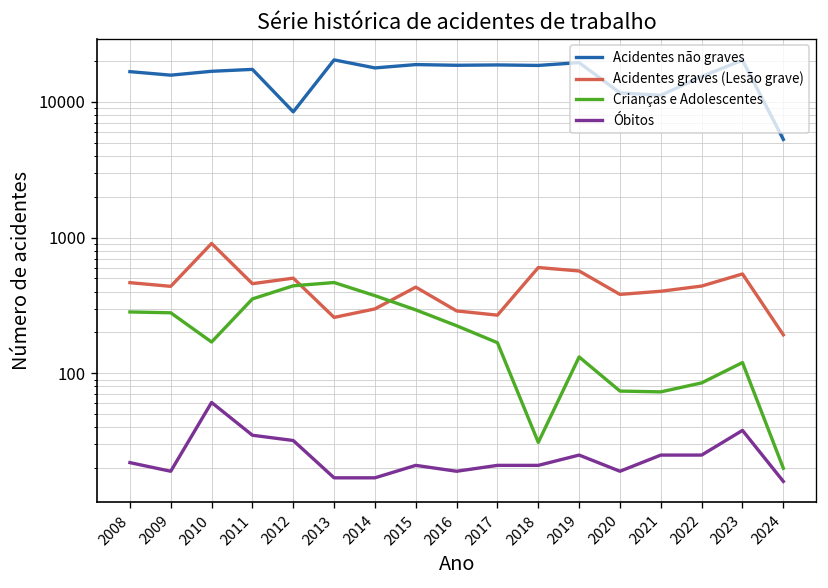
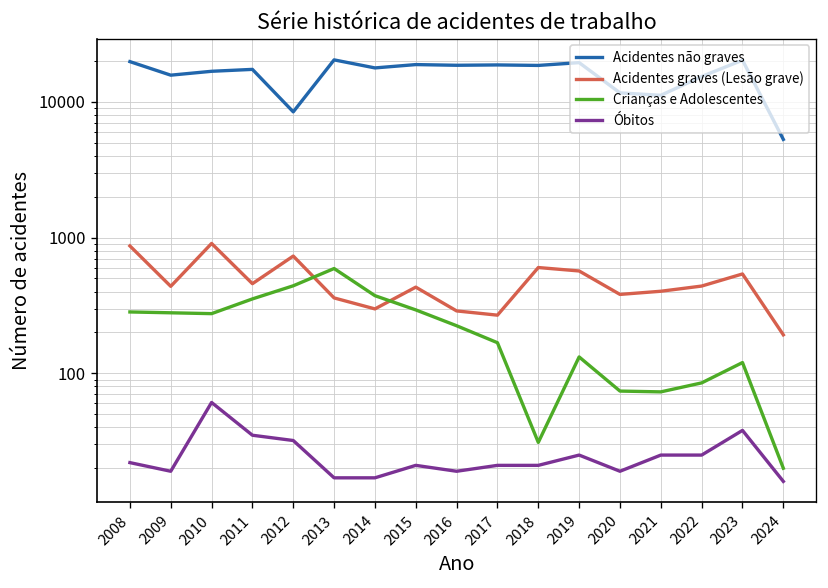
  {
    "Acidentes não graves": {
-     "2008": 17000,
+     "2008": 20000,
      "2009": 16000,
      "2010": 17000,
      "2011": 17000,
      "2012": 8000,
      "2013": 20000,
      "2014": 18000,
      "2015": 19000,
      "2016": 19000,
      "2017": 19000,
      "2018": 18000,
      "2024": 5000
    },
    "Acidentes graves (Lesão grave)": {
-     "2008": 470,
+     "2008": 900,
      "2009": 440,
      "2010": 900,
      "2011": 460,
-     "2012": 500,
-     "2013": 260,
+     "2012": 700,
+     "2013": 360,
      "2014": 300,
      "2015": 430,
      "2016": 290,
      "2017": 270,
      "2018": 600,
      "2019": 600,
      "2020": 380,
      "2021": 400,
      "2022": 440,
      "2023": 500,
      "2024": 190
    },
    "Crianças e Adolescentes": {
      "2008": 280,
      "2009": 280,
-     "2010": 170,
+     "2010": 280,
      "2011": 350,
      "2012": 440,
-     "2013": 470,
+     "2013": 600,
      "2014": 370,
      "2015": 290,
      "2016": 220,
      "2017": 170,
      "2018": 31,
      "2019": 130,
      "2020": 70,
      "2021": 70,
      "2022": 90,
      "2023": 120,
      "2024": 20
    },
    "Óbitos": {
      "2008": 22,
      "2009": 19,
      "2010": 60,
      "2011": 35,
      "2012": 32,
      "2013": 17,
      "2014": 17,
      "2015": 21,
      "2016": 19,
      "2017": 21,
      "2018": 21,
      "2019": 25,
      "2020": 19,
      "2021": 25,
      "2022": 25,
      "2023": 38,
      "2024": 16
    }
  }
